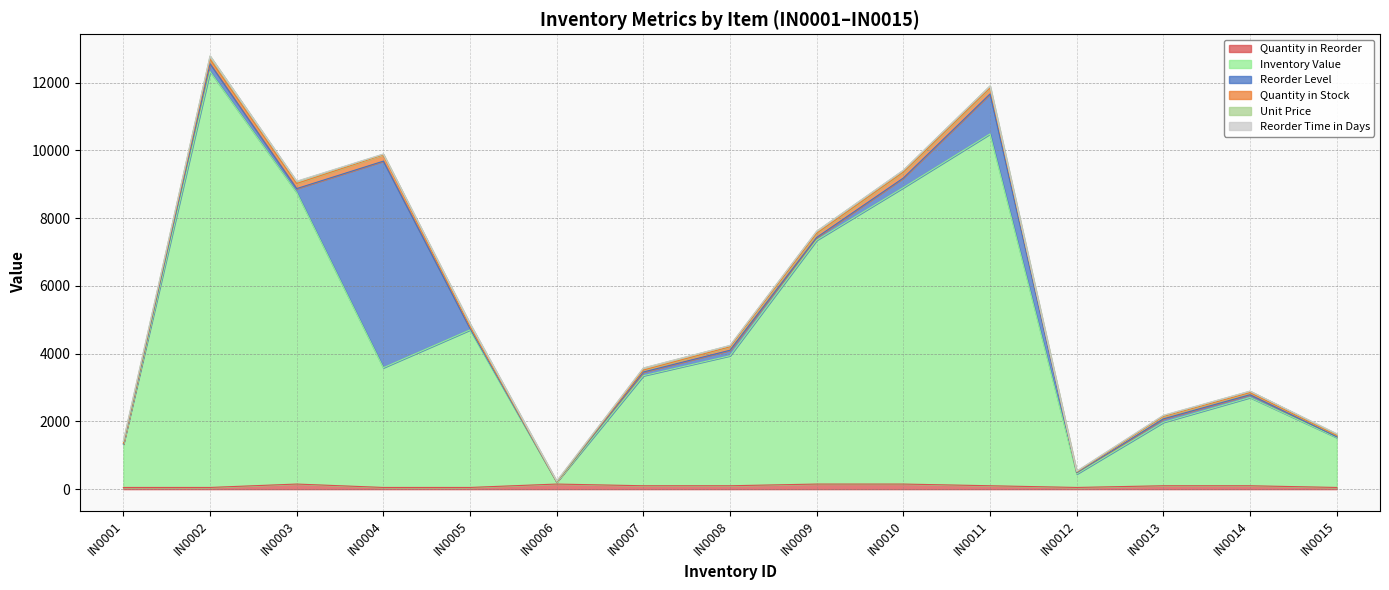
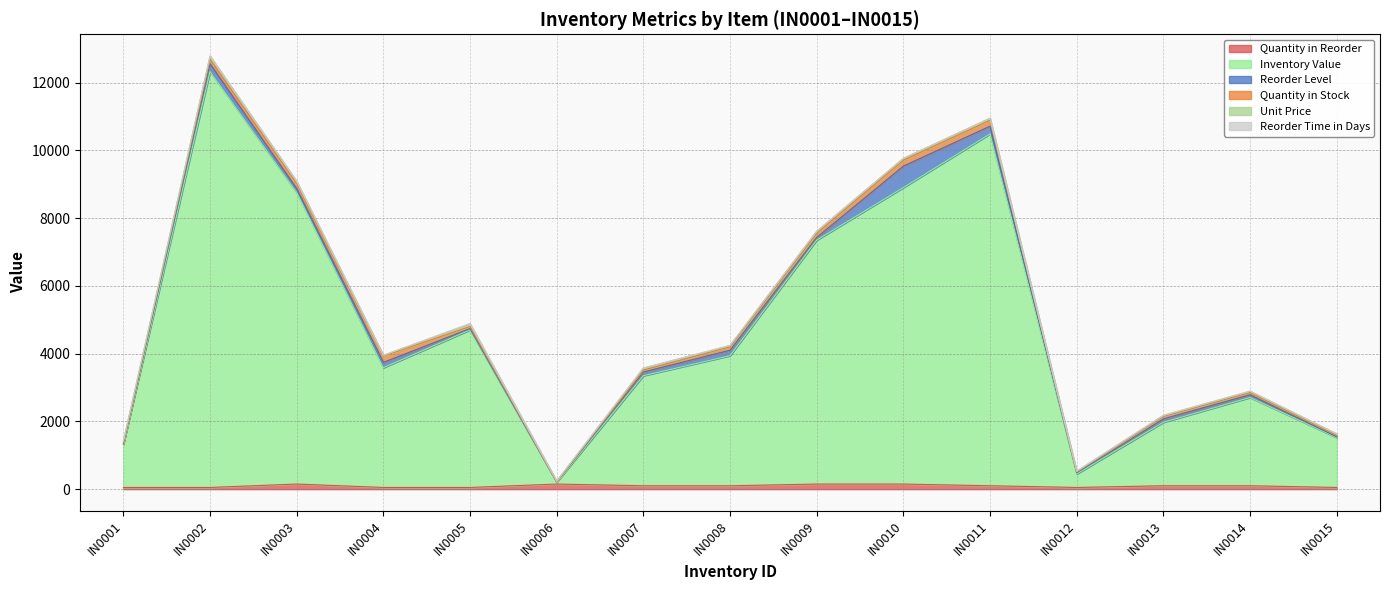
  {
    "Reorder Level": {
      "IN0002": 200,
      "IN0003": 100,
-     "IN0004": 6100,
+     "IN0004": 200,
      "IN0008": 200,
      "IN0009": 100,
-     "IN0010": 300,
-     "IN0011": 1200
+     "IN0010": 600,
+     "IN0011": 200
    }
  }
